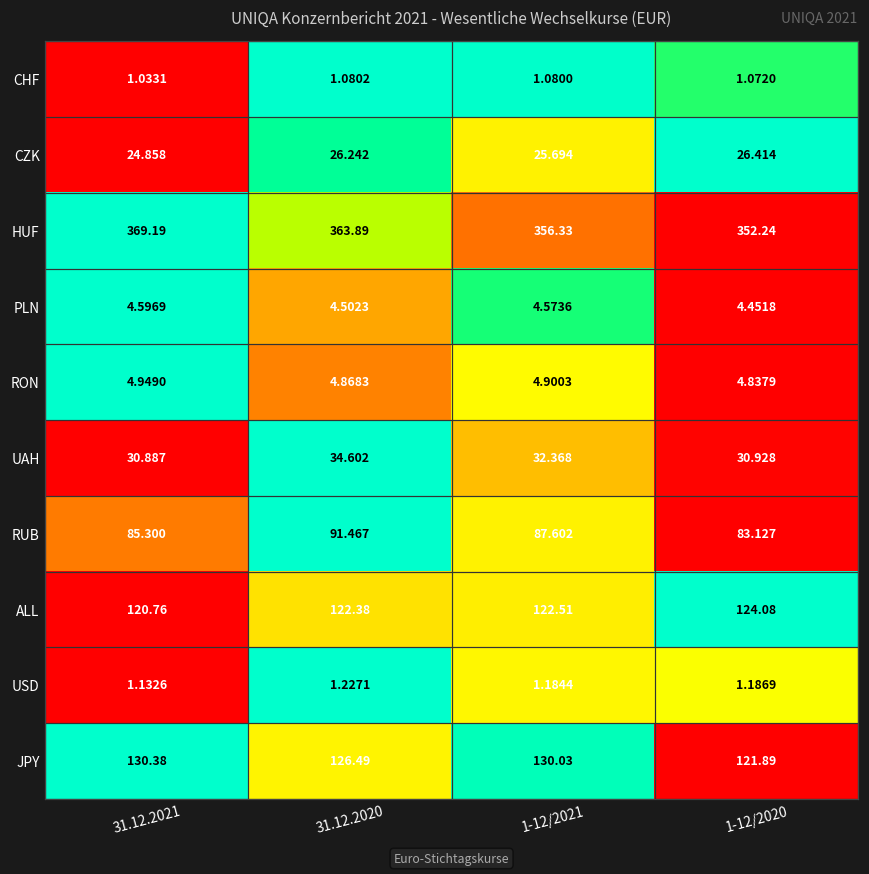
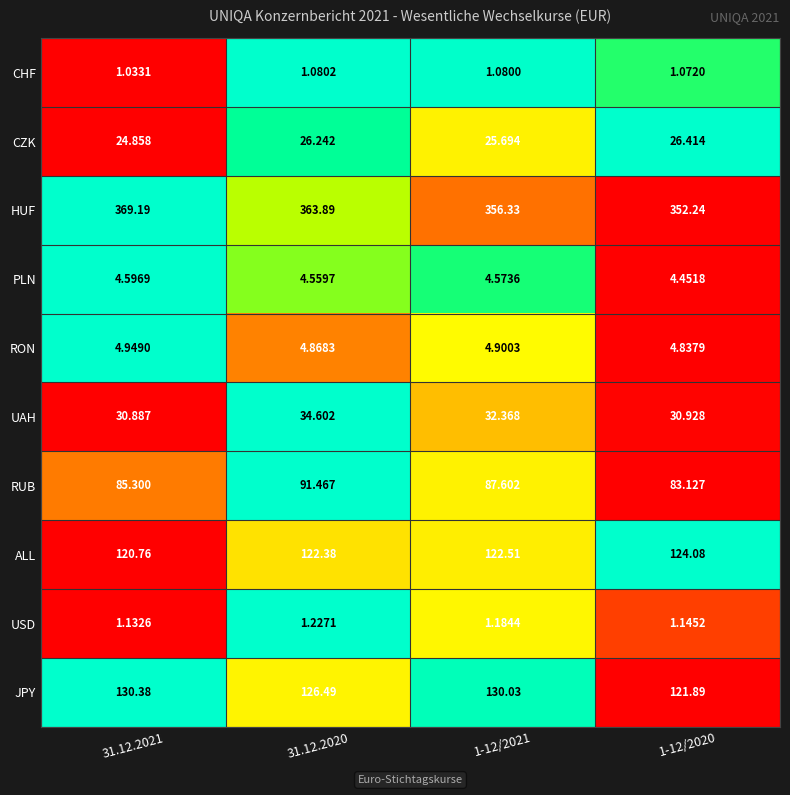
  {
    "CHF": {
      "31.12.2021": 1.0331,
      "31.12.2020": 1.0802,
      "1-12/2021": 1.0800,
      "1-12/2020": 1.0720
    },
    "CZK": {
      "31.12.2021": 24.858,
      "31.12.2020": 26.242,
      "1-12/2021": 25.694,
      "1-12/2020": 26.414
    },
    "HUF": {
      "31.12.2021": 369.19,
      "31.12.2020": 363.89,
      "1-12/2021": 356.33,
      "1-12/2020": 352.24
    },
    "PLN": {
      "31.12.2021": 4.5969,
-     "31.12.2020": 4.5023,
+     "31.12.2020": 4.5597,
      "1-12/2021": 4.5736,
      "1-12/2020": 4.4518
    },
    "RON": {
      "31.12.2021": 4.9490,
      "31.12.2020": 4.8683,
      "1-12/2021": 4.9003,
      "1-12/2020": 4.8379
    },
    "UAH": {
      "31.12.2021": 30.887,
      "31.12.2020": 34.602,
      "1-12/2021": 32.368,
      "1-12/2020": 30.928
    },
    "RUB": {
      "31.12.2021": 85.300,
      "31.12.2020": 91.467,
      "1-12/2021": 87.602,
      "1-12/2020": 83.127
    },
    "ALL": {
      "31.12.2021": 120.76,
      "31.12.2020": 122.38,
      "1-12/2021": 122.51,
      "1-12/2020": 124.08
    },
    "USD": {
      "31.12.2021": 1.1326,
      "31.12.2020": 1.2271,
      "1-12/2021": 1.1844,
-     "1-12/2020": 1.1869
+     "1-12/2020": 1.1452
    },
    "JPY": {
      "31.12.2021": 130.38,
      "31.12.2020": 126.49,
      "1-12/2021": 130.03,
      "1-12/2020": 121.89
    }
  }
